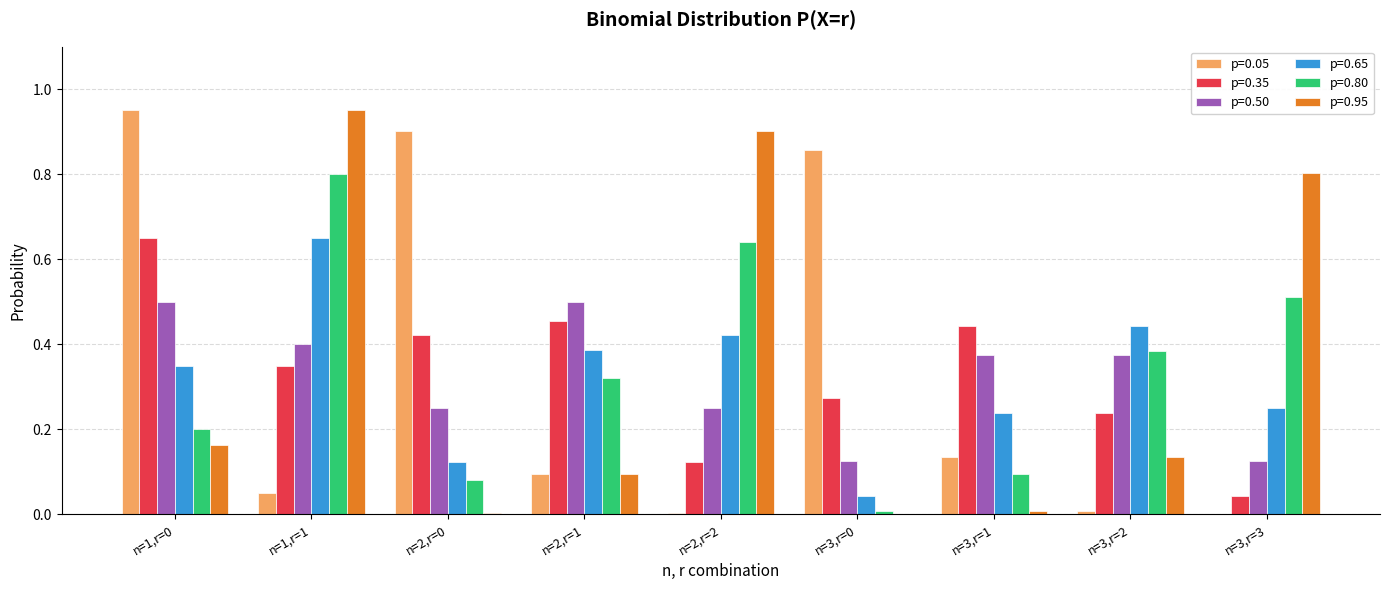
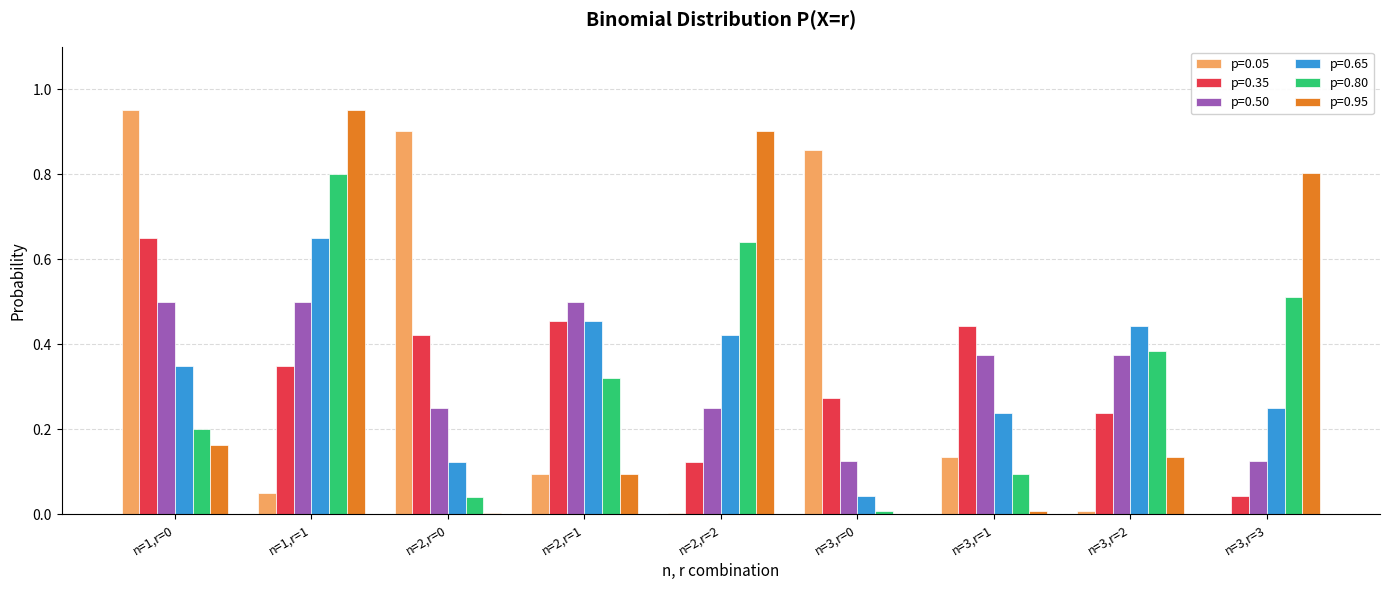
  {
    "p=0.05": {
      "n=1,r=0": 0.95,
      "n=1,r=1": 0.05,
      "n=2,r=0": 0.90,
      "n=2,r=1": 0.09,
      "n=3,r=0": 0.86,
      "n=3,r=1": 0.14,
      "n=3,r=2": 0.01
    },
    "p=0.35": {
      "n=1,r=0": 0.65,
      "n=1,r=1": 0.35,
      "n=2,r=0": 0.42,
      "n=2,r=1": 0.45,
      "n=2,r=2": 0.12,
      "n=3,r=0": 0.27,
      "n=3,r=1": 0.44,
      "n=3,r=2": 0.24,
      "n=3,r=3": 0.04
    },
    "p=0.50": {
      "n=1,r=0": 0.5,
-     "n=1,r=1": 0.4,
+     "n=1,r=1": 0.5,
      "n=2,r=0": 0.25,
      "n=2,r=1": 0.5,
      "n=2,r=2": 0.25,
      "n=3,r=0": 0.13,
      "n=3,r=1": 0.38,
      "n=3,r=2": 0.38,
      "n=3,r=3": 0.13
    },
    "p=0.65": {
      "n=1,r=0": 0.35,
      "n=1,r=1": 0.65,
      "n=2,r=0": 0.12,
-     "n=2,r=1": 0.39,
+     "n=2,r=1": 0.45,
      "n=2,r=2": 0.42,
      "n=3,r=0": 0.04,
      "n=3,r=1": 0.24,
      "n=3,r=2": 0.44,
      "n=3,r=3": 0.25
    },
    "p=0.80": {
      "n=1,r=0": 0.20,
      "n=1,r=1": 0.80,
-     "n=2,r=0": 0.08,
+     "n=2,r=0": 0.04,
      "n=2,r=1": 0.32,
      "n=2,r=2": 0.64,
      "n=3,r=0": 0.01,
      "n=3,r=1": 0.10,
      "n=3,r=2": 0.38,
      "n=3,r=3": 0.51
    },
    "p=0.95": {
      "n=1,r=0": 0.16,
      "n=1,r=1": 0.95,
      "n=2,r=1": 0.10,
      "n=2,r=2": 0.90,
      "n=3,r=1": 0.01,
      "n=3,r=2": 0.14,
      "n=3,r=3": 0.80
    }
  }
